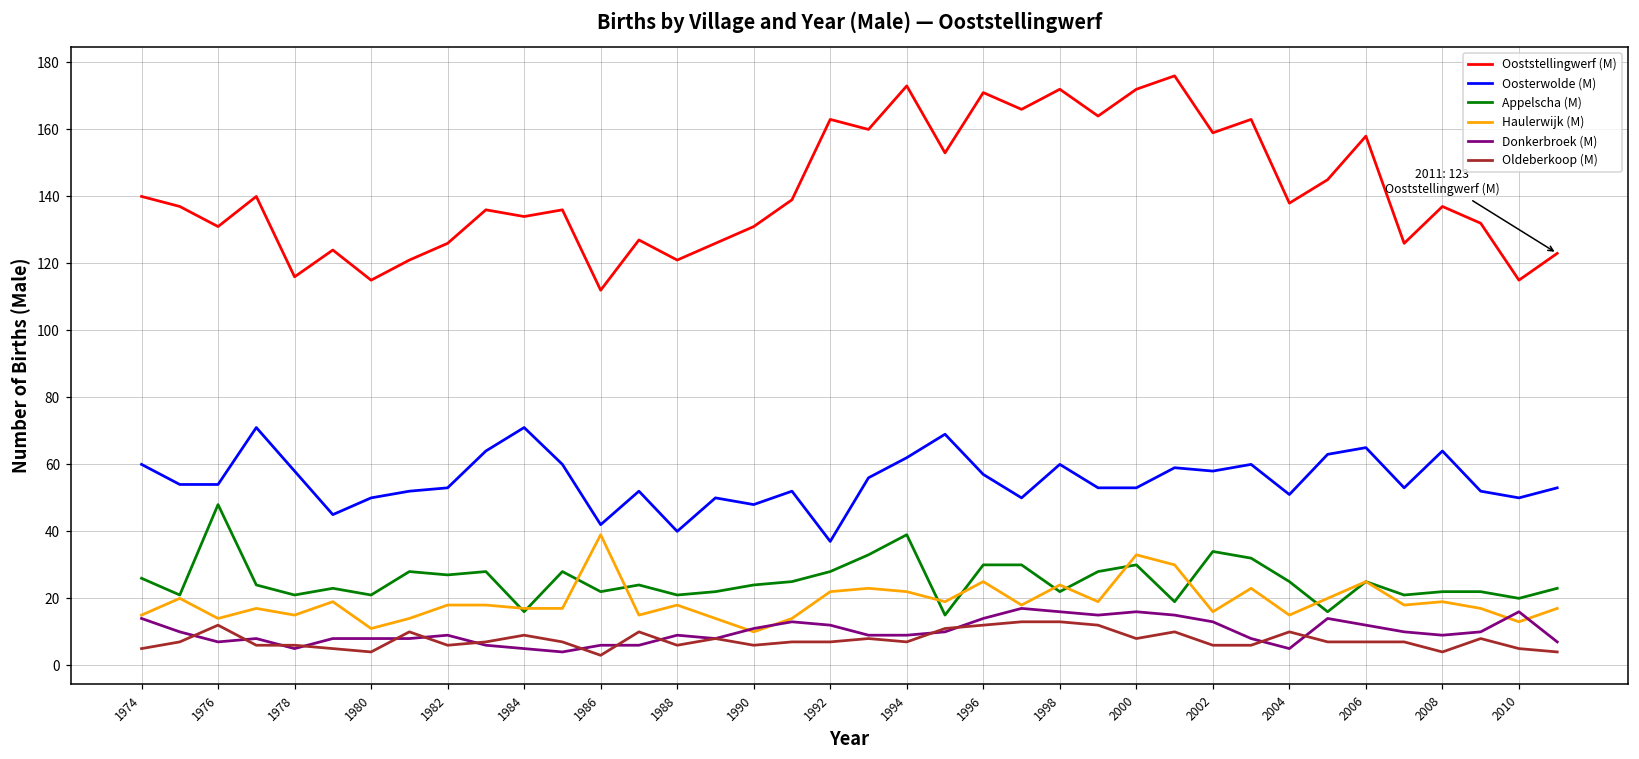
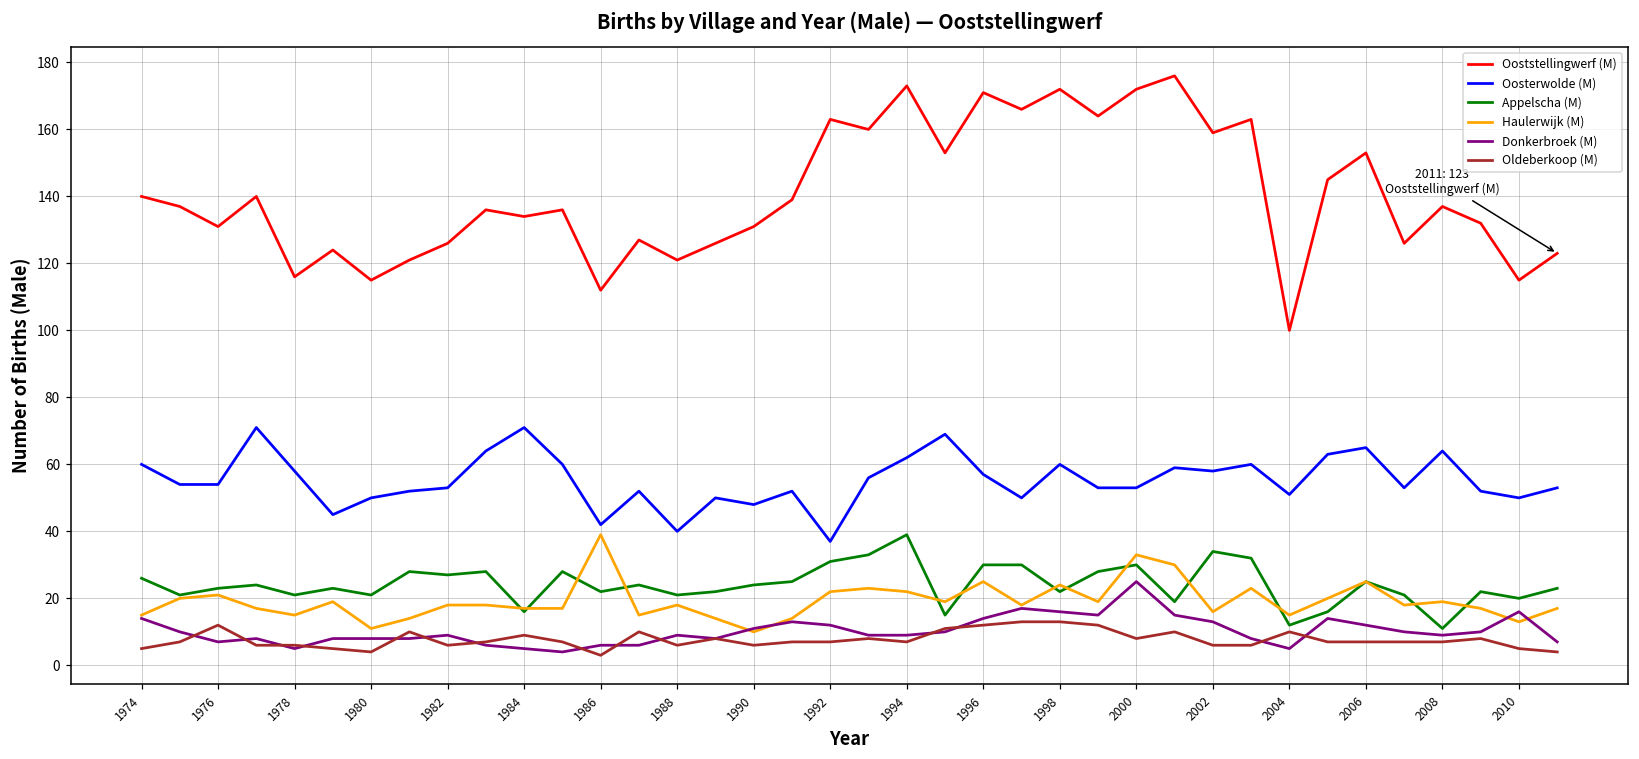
  {
    "Ooststellingwerf (M)": {
      "1974": 140,
      "1976": 131,
      "1978": 116,
      "1980": 115,
      "1982": 126,
      "1984": 134,
      "1986": 112,
      "1988": 121,
      "1990": 131,
      "1992": 163,
      "1994": 173,
      "1996": 171,
      "1998": 172,
      "2000": 172,
      "2002": 159,
-     "2004": 138,
-     "2006": 158,
+     "2004": 100,
+     "2006": 153,
      "2010": 115
    },
    "Oosterwolde (M)": {
      "1974": 60,
      "1976": 54,
      "1978": 58,
      "1980": 50,
      "1982": 53,
      "1984": 71,
      "1986": 42,
      "1988": 40,
      "1990": 48,
      "1992": 37,
      "1994": 62,
      "1996": 57,
      "1998": 60,
      "2000": 53,
      "2002": 58,
      "2004": 51,
      "2006": 65,
      "2008": 64,
      "2010": 50
    },
    "Appelscha (M)": {
      "1974": 26,
-     "1976": 48,
+     "1976": 23,
      "1978": 21,
      "1980": 21,
      "1982": 27,
      "1984": 16,
      "1986": 22,
      "1988": 21,
      "1990": 24,
-     "1992": 28,
+     "1992": 31,
      "1994": 39,
      "1996": 30,
      "1998": 22,
      "2000": 30,
      "2002": 34,
-     "2004": 25,
-     "2008": 22,
+     "2004": 12,
+     "2008": 11,
      "2010": 20
    },
    "Haulerwijk (M)": {
      "1974": 15,
-     "1976": 14,
+     "1976": 21,
      "1978": 15,
      "1980": 11,
      "1982": 18,
      "1984": 17,
      "1986": 39,
      "1988": 18,
      "1990": 10,
      "1992": 22,
      "1994": 22,
      "1996": 25,
      "1998": 24,
      "2000": 33,
      "2002": 16,
      "2004": 15,
      "2008": 19,
      "2010": 13
    },
    "Donkerbroek (M)": {
      "1974": 14,
      "1976": 7,
      "1978": 5,
      "1980": 8,
      "1982": 9,
      "1984": 5,
      "1986": 6,
      "1988": 9,
      "1990": 11,
      "1992": 12,
      "1994": 9,
      "1996": 14,
      "1998": 16,
-     "2000": 16,
+     "2000": 25,
      "2002": 13,
      "2004": 5,
      "2006": 12,
      "2008": 9,
      "2010": 16
    },
    "Oldeberkoop (M)": {
      "1974": 5,
      "1976": 12,
      "1978": 6,
      "1980": 4,
      "1982": 6,
      "1984": 9,
      "1986": 3,
      "1988": 6,
      "1990": 6,
      "1992": 7,
      "1994": 7,
      "1996": 12,
      "1998": 13,
      "2000": 8,
      "2002": 6,
      "2004": 10,
      "2006": 7,
-     "2008": 4,
+     "2008": 7,
      "2010": 5
    }
  }
